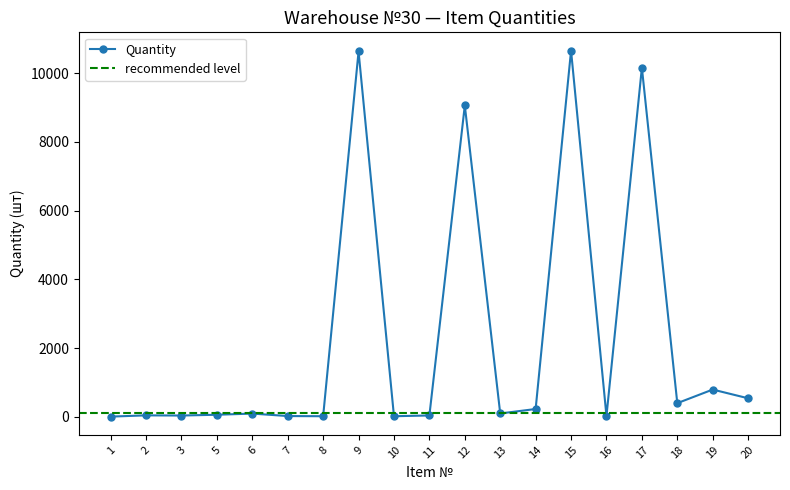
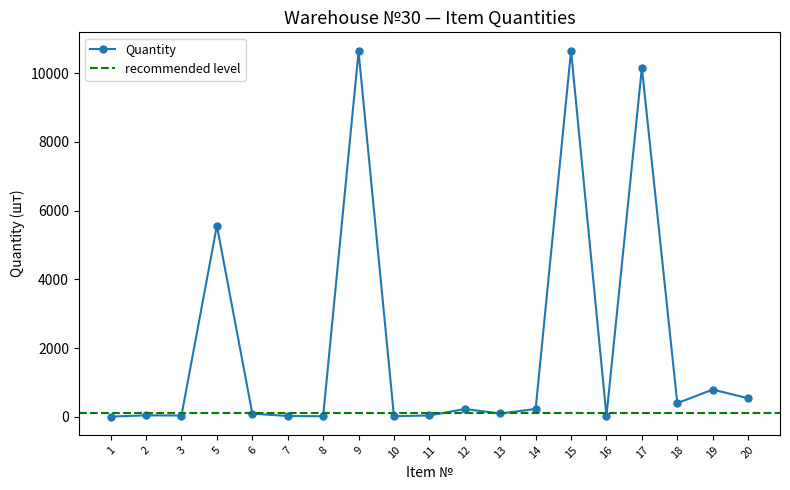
  {
    "1": 0,
    "2": 0,
    "3": 0,
-   "5": 100,
+   "5": 5600,
    "6": 100,
    "7": 0,
    "8": 0,
    "9": 10600,
    "10": 0,
    "11": 0,
-   "12": 9100,
+   "12": 200,
    "13": 100,
    "14": 200,
    "15": 10700,
    "16": 0,
    "17": 10200,
    "18": 400,
    "19": 800,
    "20": 500
  }
